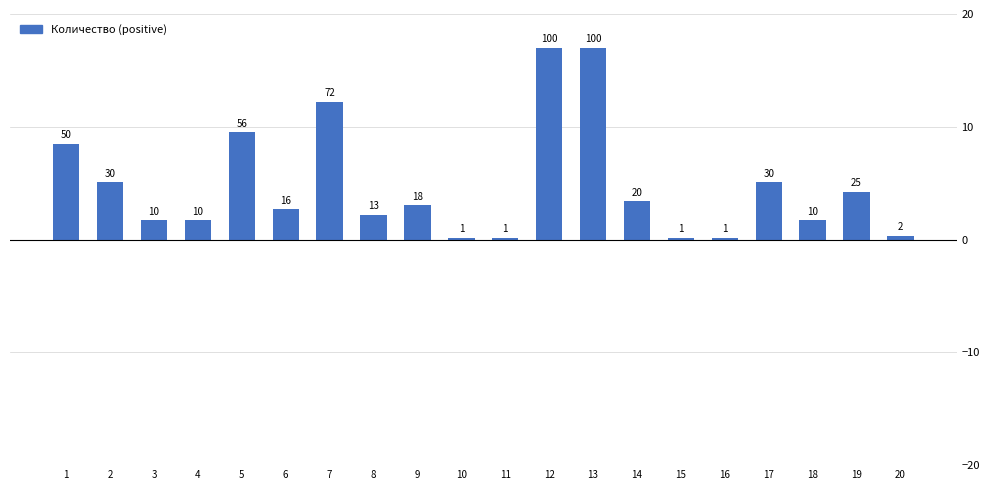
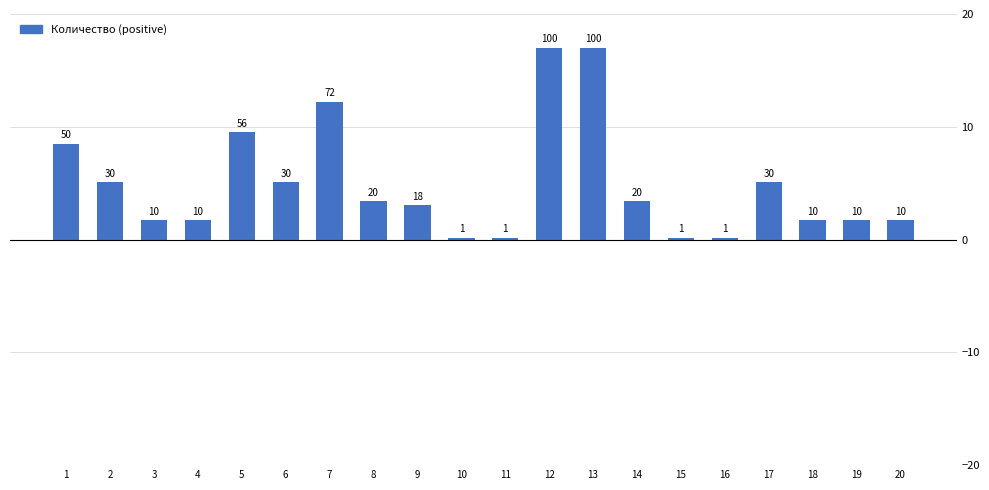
  {
-   "6": 16,
-   "8": 13,
-   "19": 25,
-   "20": 2
+   "6": 30,
+   "8": 20,
+   "19": 10,
+   "20": 10
  }
